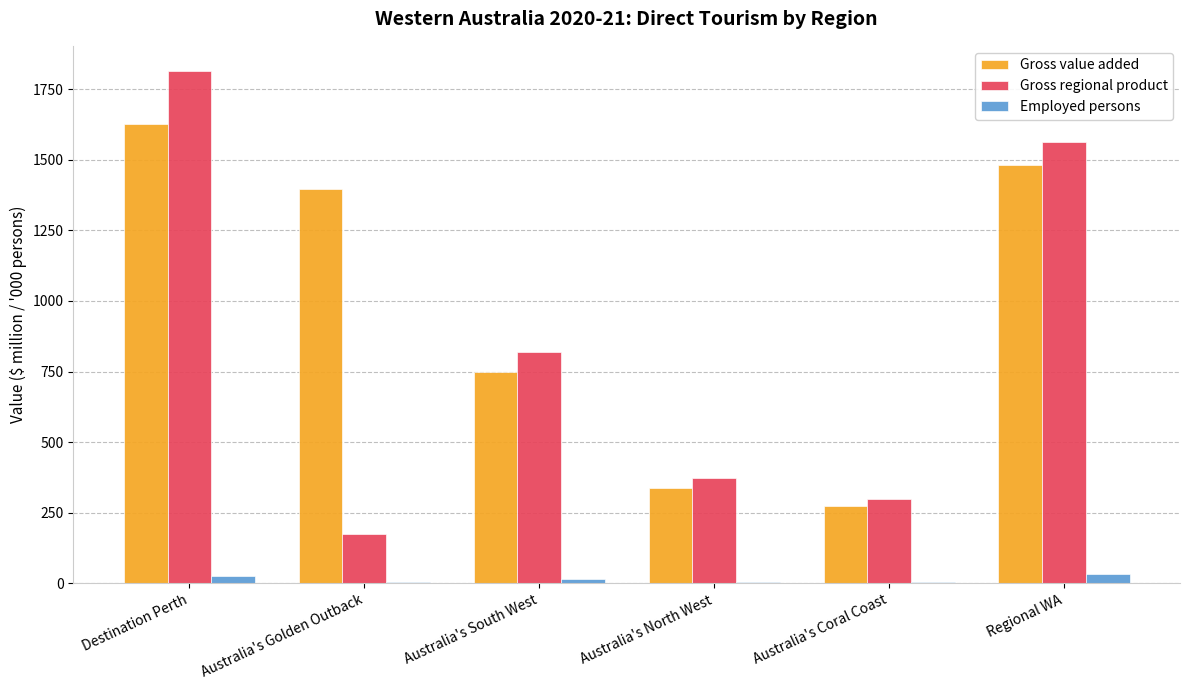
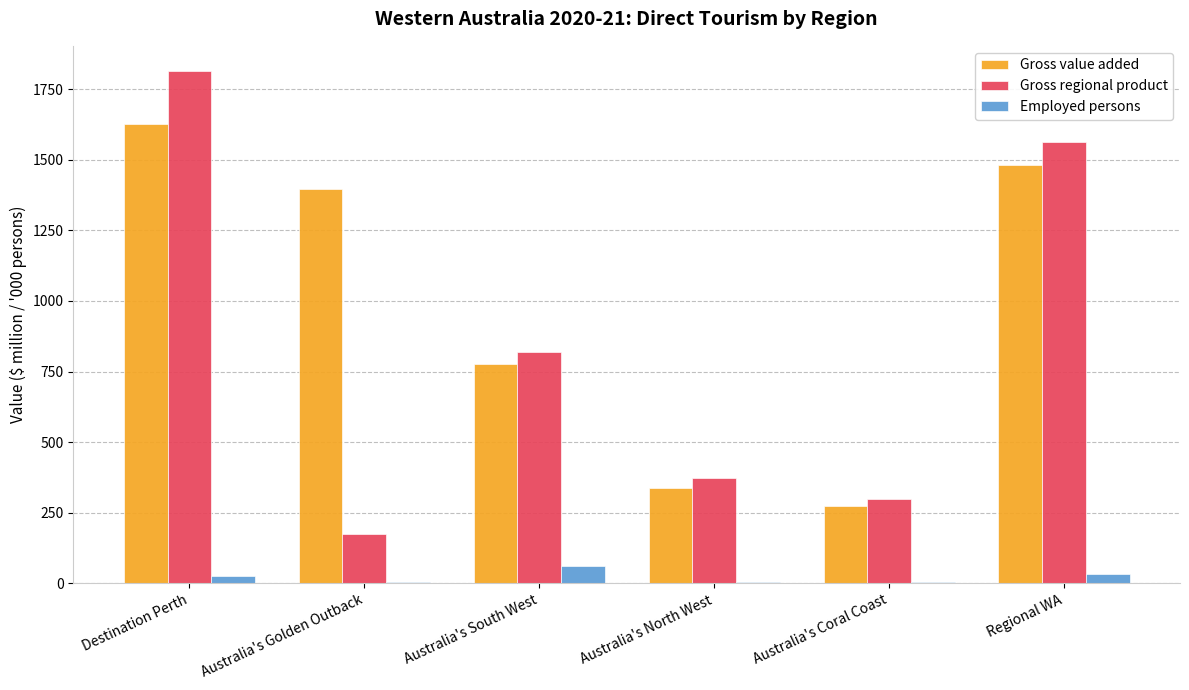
  {
    "Gross value added": {
      "Destination Perth": 1630,
      "Australia's Golden Outback": 1400,
-     "Australia's South West": 750,
+     "Australia's South West": 780,
      "Australia's North West": 340,
      "Australia's Coral Coast": 280,
      "Regional WA": 1480
    },
    "Gross regional product": {
      "Destination Perth": 1810,
      "Australia's Golden Outback": 170,
      "Australia's South West": 820,
      "Australia's North West": 370,
      "Australia's Coral Coast": 300,
      "Regional WA": 1560
    },
    "Employed persons": {
      "Destination Perth": 20,
-     "Australia's South West": 20,
+     "Australia's South West": 60,
      "Regional WA": 30
    }
  }
